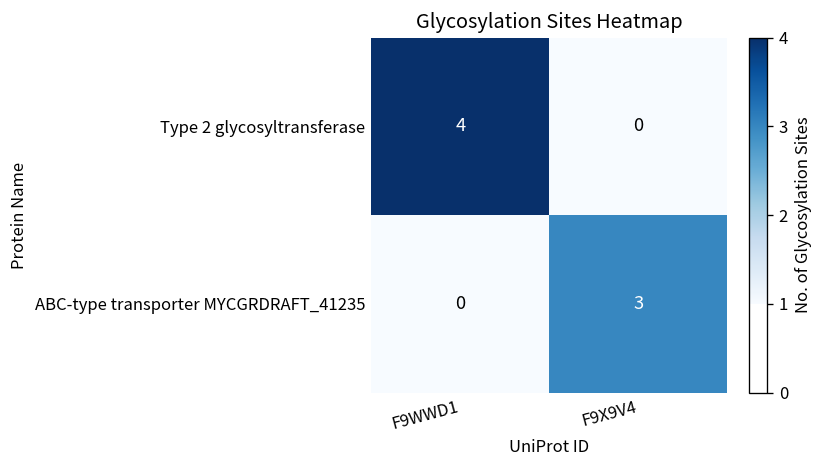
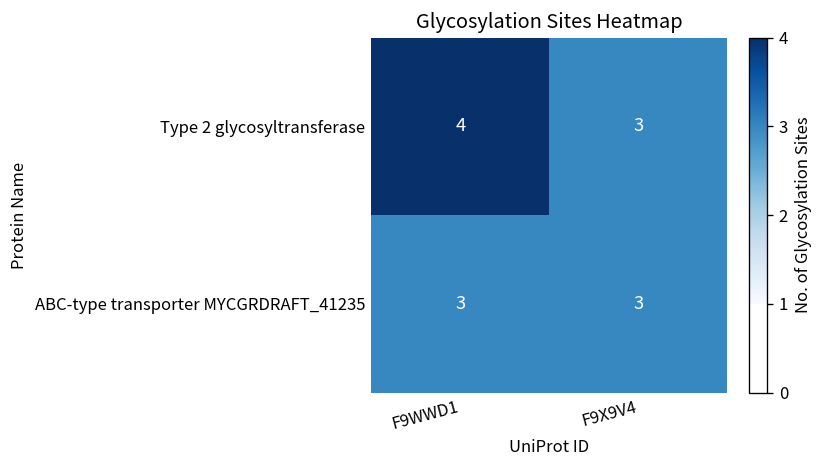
  {
    "Type 2 glycosyltransferase": {
      "F9WWD1": 4,
-     "F9X9V4": 0
+     "F9X9V4": 3
    },
    "ABC-type transporter MYCGRDRAFT_41235": {
-     "F9WWD1": 0,
+     "F9WWD1": 3,
      "F9X9V4": 3
    }
  }
